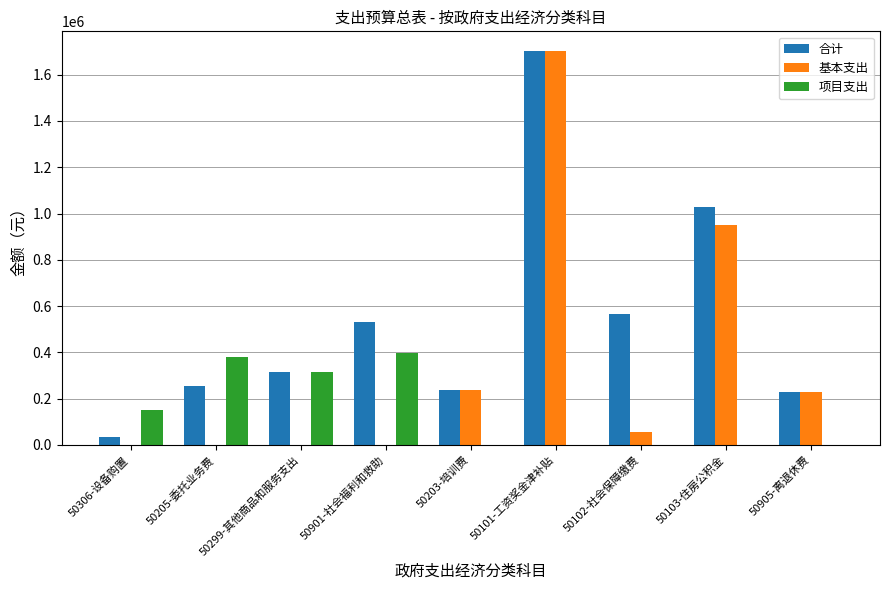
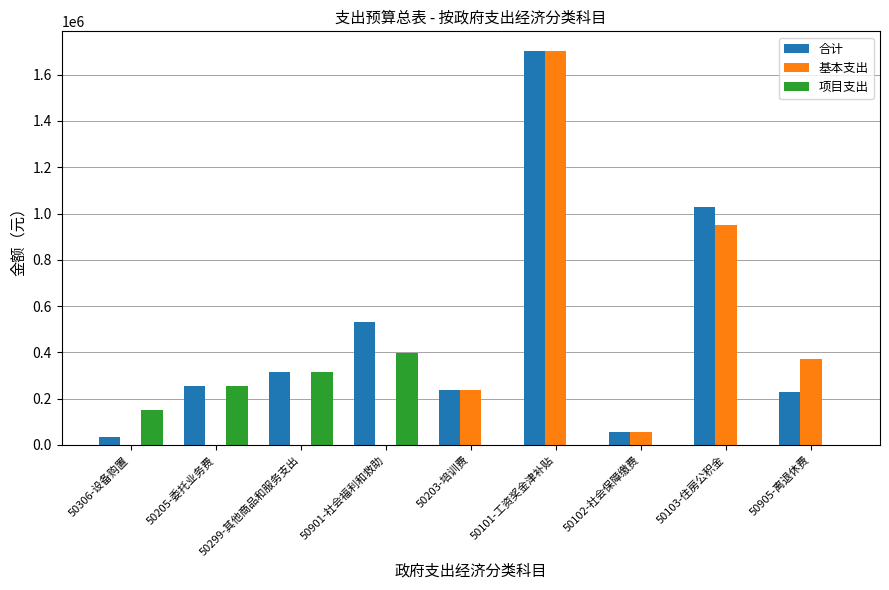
  {
    "合计": {
      "50306-设备购置": 40000,
      "50205-委托业务费": 250000,
      "50299-其他商品和服务支出": 310000,
      "50901-社会福利和救助": 530000,
      "50203-培训费": 240000,
      "50101-工资奖金津补贴": 1700000,
-     "50102-社会保障缴费": 570000,
+     "50102-社会保障缴费": 60000,
      "50103-住房公积金": 1030000,
      "50905-离退休费": 230000
    },
    "基本支出": {
      "50306-设备购置": 0,
      "50205-委托业务费": 0,
      "50299-其他商品和服务支出": 0,
      "50901-社会福利和救助": 0,
      "50203-培训费": 240000,
      "50101-工资奖金津补贴": 1700000,
      "50102-社会保障缴费": 60000,
      "50103-住房公积金": 950000,
-     "50905-离退休费": 230000
+     "50905-离退休费": 370000
    },
    "项目支出": {
      "50306-设备购置": 150000,
-     "50205-委托业务费": 380000,
+     "50205-委托业务费": 250000,
      "50299-其他商品和服务支出": 310000,
      "50901-社会福利和救助": 400000,
      "50203-培训费": 0,
      "50101-工资奖金津补贴": 0,
      "50102-社会保障缴费": 0,
      "50103-住房公积金": 0,
      "50905-离退休费": 0
    }
  }
